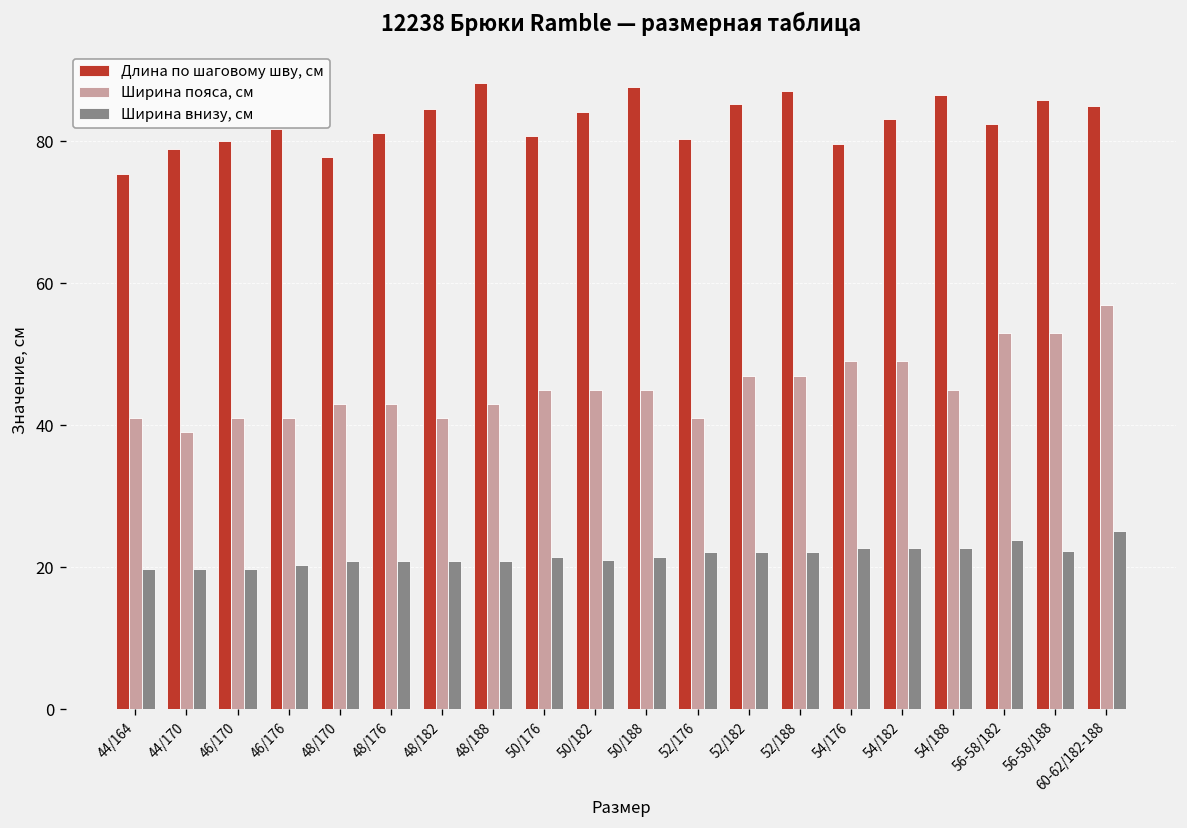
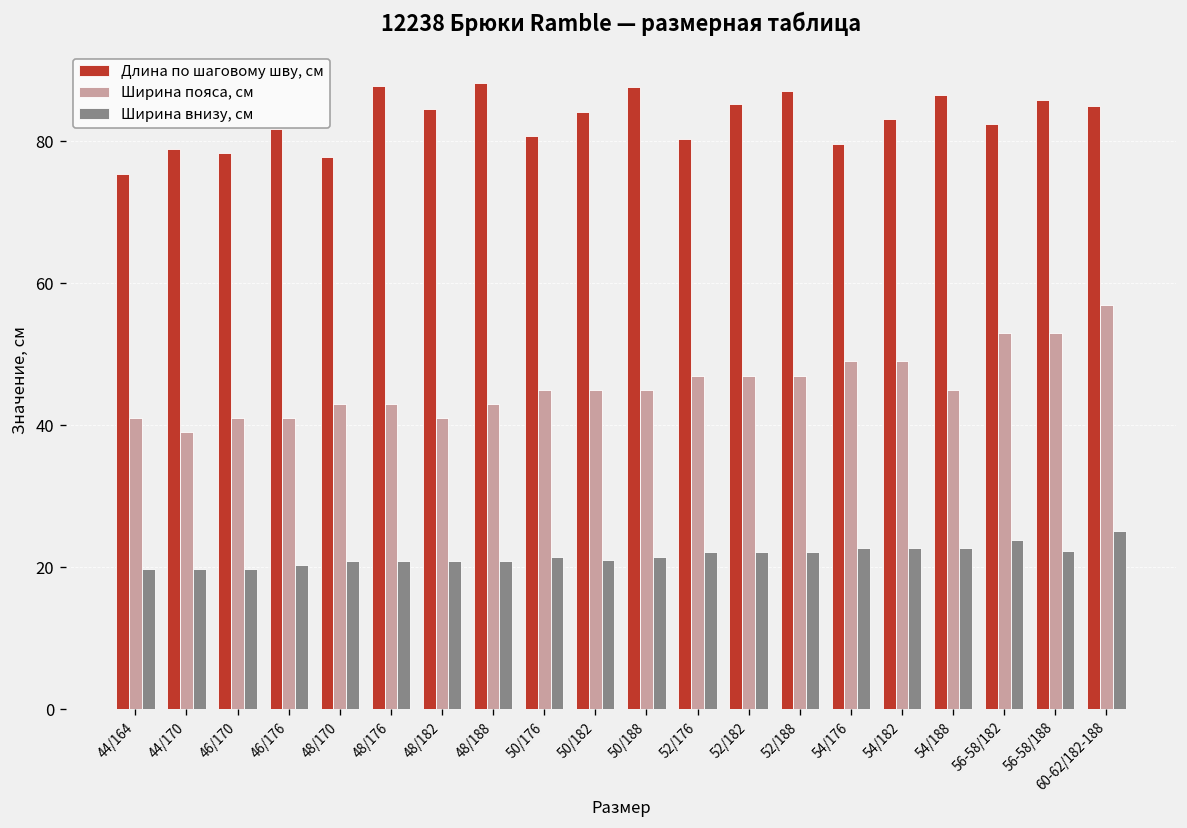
  {
    "Длина по шаговому шву, см": {
      "44/164": 75,
      "44/170": 79,
-     "46/170": 80,
+     "46/170": 78,
      "48/170": 78,
-     "48/176": 81,
+     "48/176": 88,
      "48/182": 85,
      "48/188": 88,
      "50/176": 81,
      "50/182": 84,
      "50/188": 88,
      "52/176": 80,
      "52/182": 85,
      "52/188": 87,
      "54/176": 80,
      "54/182": 83,
      "54/188": 87,
      "56-58/182": 82,
      "56-58/188": 86,
      "60-62/182-188": 85
    },
    "Ширина пояса, см": {
      "44/164": 41,
      "44/170": 39,
      "46/170": 41,
      "46/176": 41,
      "48/170": 43,
      "48/176": 43,
      "48/182": 41,
      "48/188": 43,
      "50/176": 45,
      "50/182": 45,
      "50/188": 45,
-     "52/176": 41,
+     "52/176": 47,
      "52/182": 47,
      "52/188": 47,
      "54/176": 49,
      "54/182": 49,
      "54/188": 45,
      "56-58/182": 53,
      "56-58/188": 53,
      "60-62/182-188": 57
    },
    "Ширина внизу, см": {
      "44/164": 20,
      "44/170": 20,
      "46/170": 20,
      "46/176": 20,
      "48/170": 21,
      "48/176": 21,
      "48/182": 21,
      "48/188": 21,
      "50/176": 22,
      "50/182": 21,
      "50/188": 22,
      "52/176": 22,
      "52/182": 22,
      "52/188": 22,
      "54/176": 23,
      "54/182": 23,
      "54/188": 23,
      "56-58/182": 24,
      "56-58/188": 22,
      "60-62/182-188": 25
    }
  }
